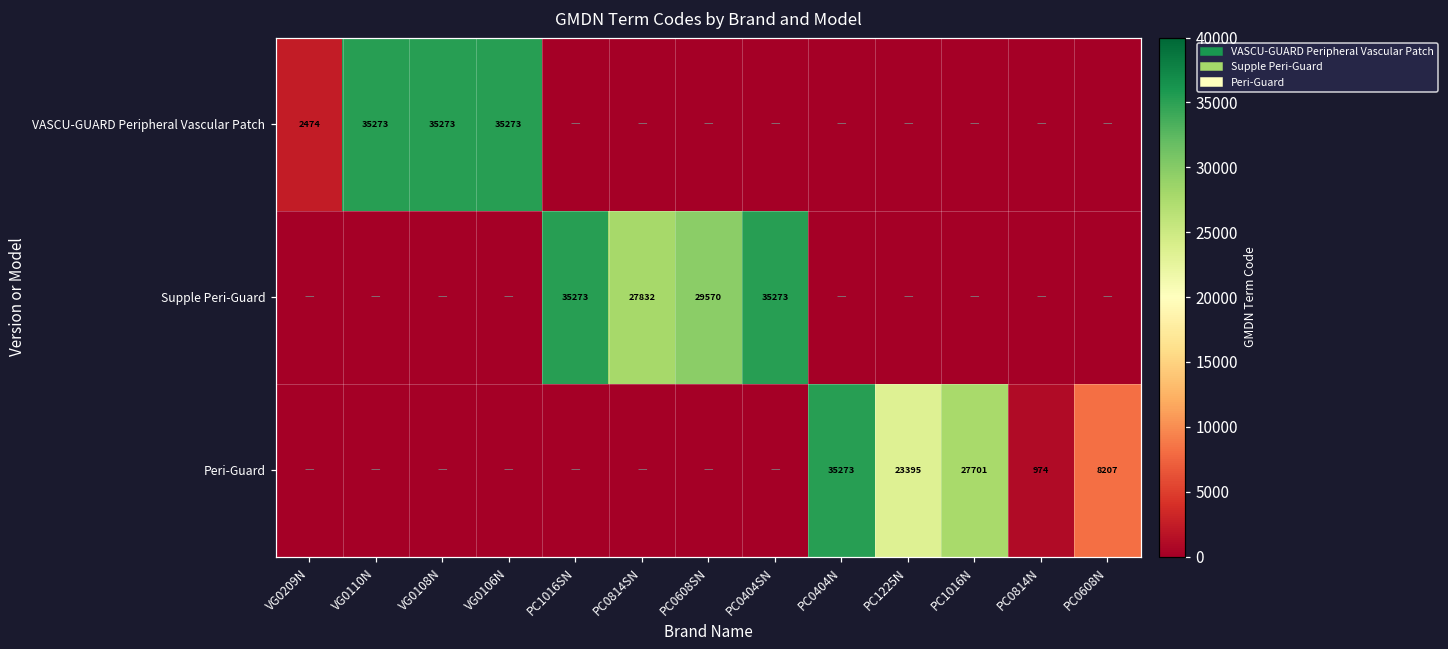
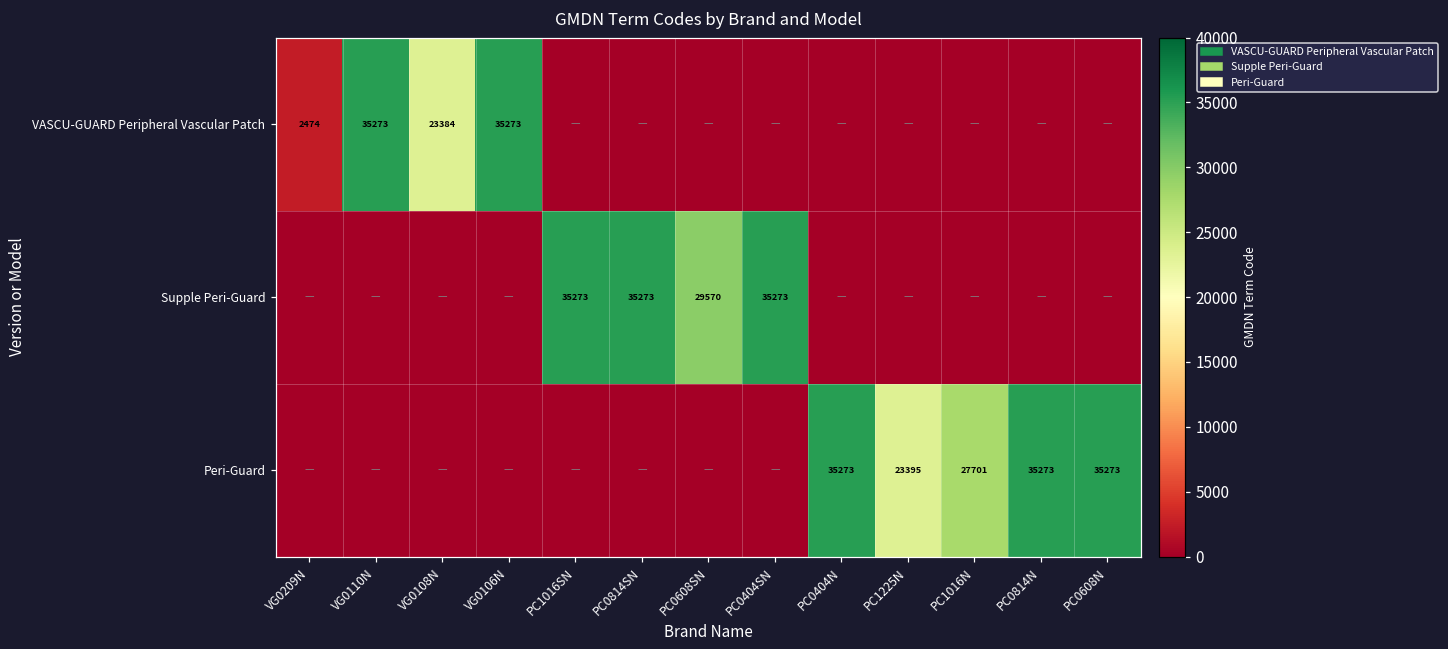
  {
    "VASCU-GUARD Peripheral Vascular Patch": {
      "VG0209N": 2474,
      "VG0110N": 35273,
-     "VG0108N": 35273,
+     "VG0108N": 23384,
      "VG0106N": 35273
    },
    "Supple Peri-Guard": {
      "PC1016SN": 35273,
-     "PC0814SN": 27832,
+     "PC0814SN": 35273,
      "PC0608SN": 29570,
      "PC0404SN": 35273
    },
    "Peri-Guard": {
      "PC0404N": 35273,
      "PC1225N": 23395,
      "PC1016N": 27701,
-     "PC0814N": 974,
-     "PC0608N": 8207
+     "PC0814N": 35273,
+     "PC0608N": 35273
    }
  }
